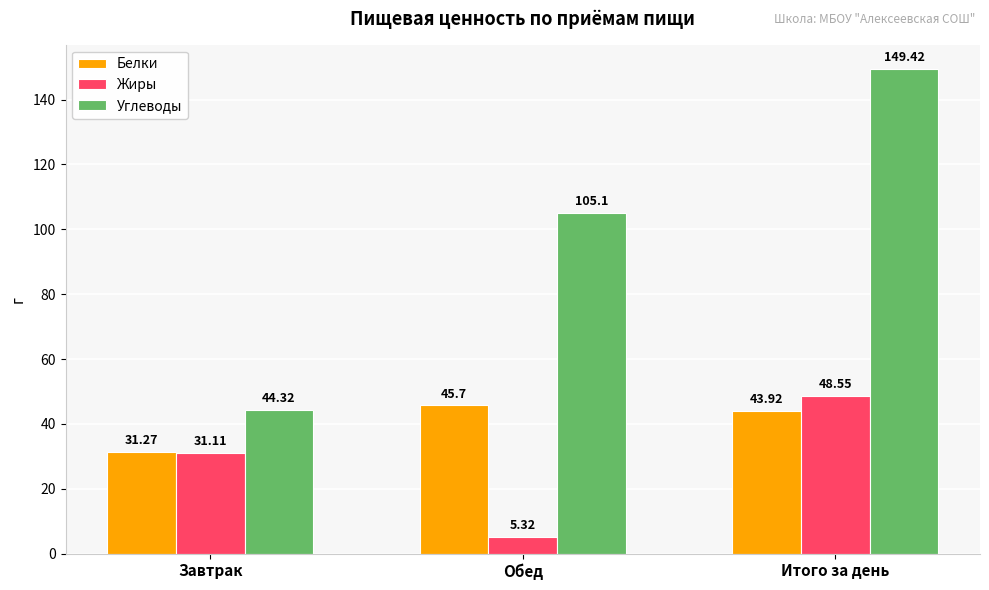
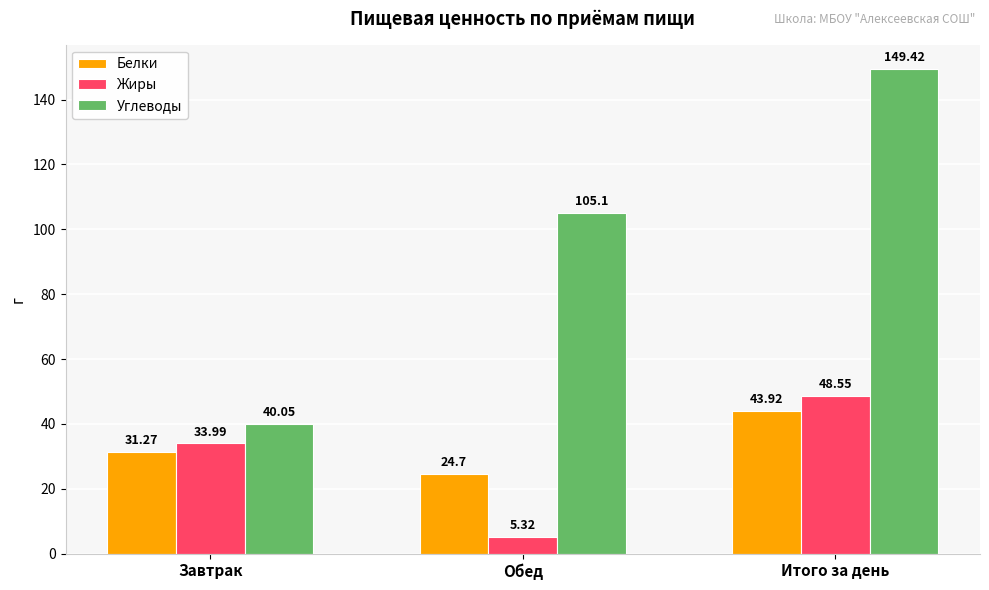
  {
    "Белки": {
      "Завтрак": 31.27,
-     "Обед": 45.7,
+     "Обед": 24.7,
      "Итого за день": 43.92
    },
    "Жиры": {
-     "Завтрак": 31.11,
+     "Завтрак": 33.99,
      "Обед": 5.32,
      "Итого за день": 48.55
    },
    "Углеводы": {
-     "Завтрак": 44.32,
+     "Завтрак": 40.05,
      "Обед": 105.1,
      "Итого за день": 149.42
    }
  }
